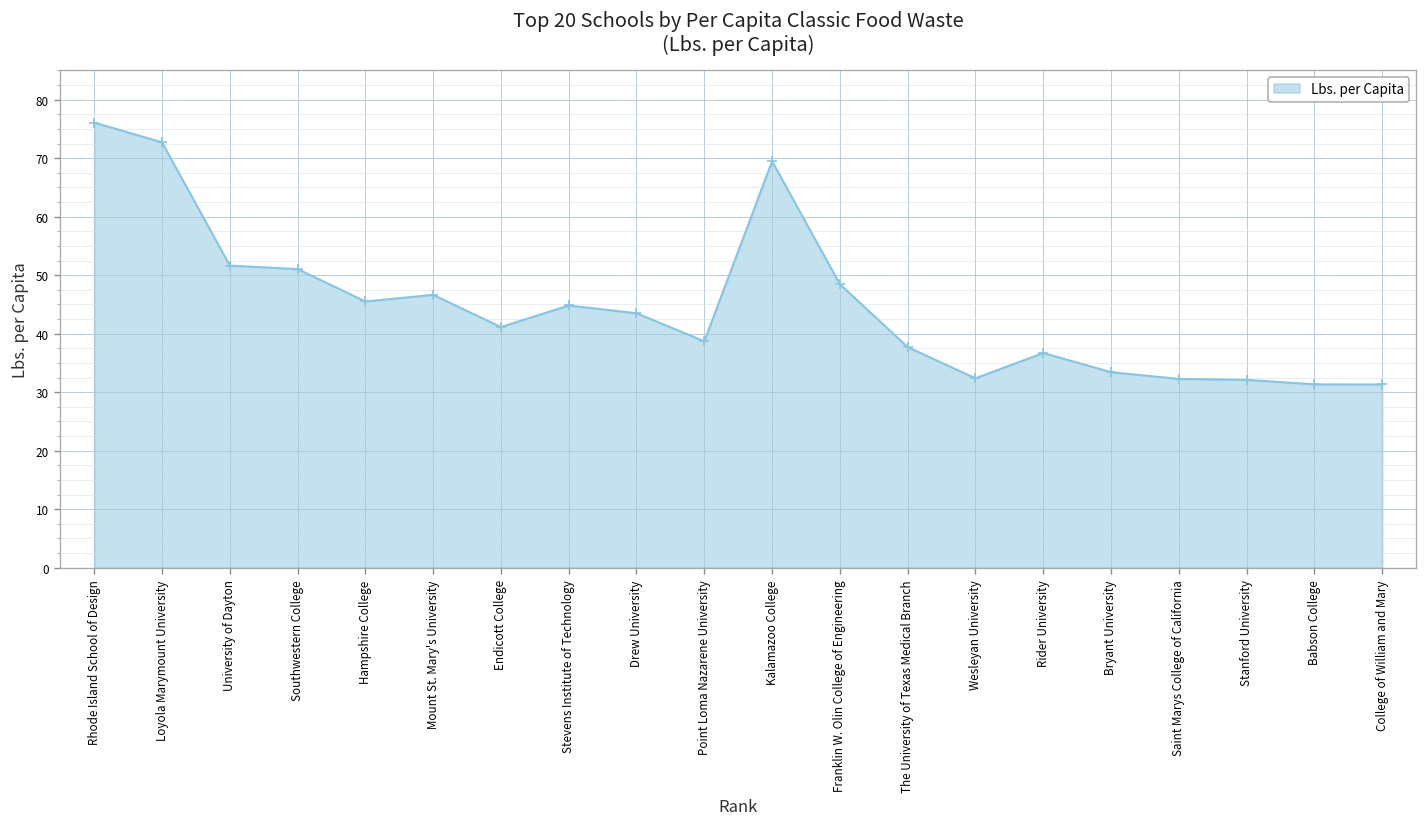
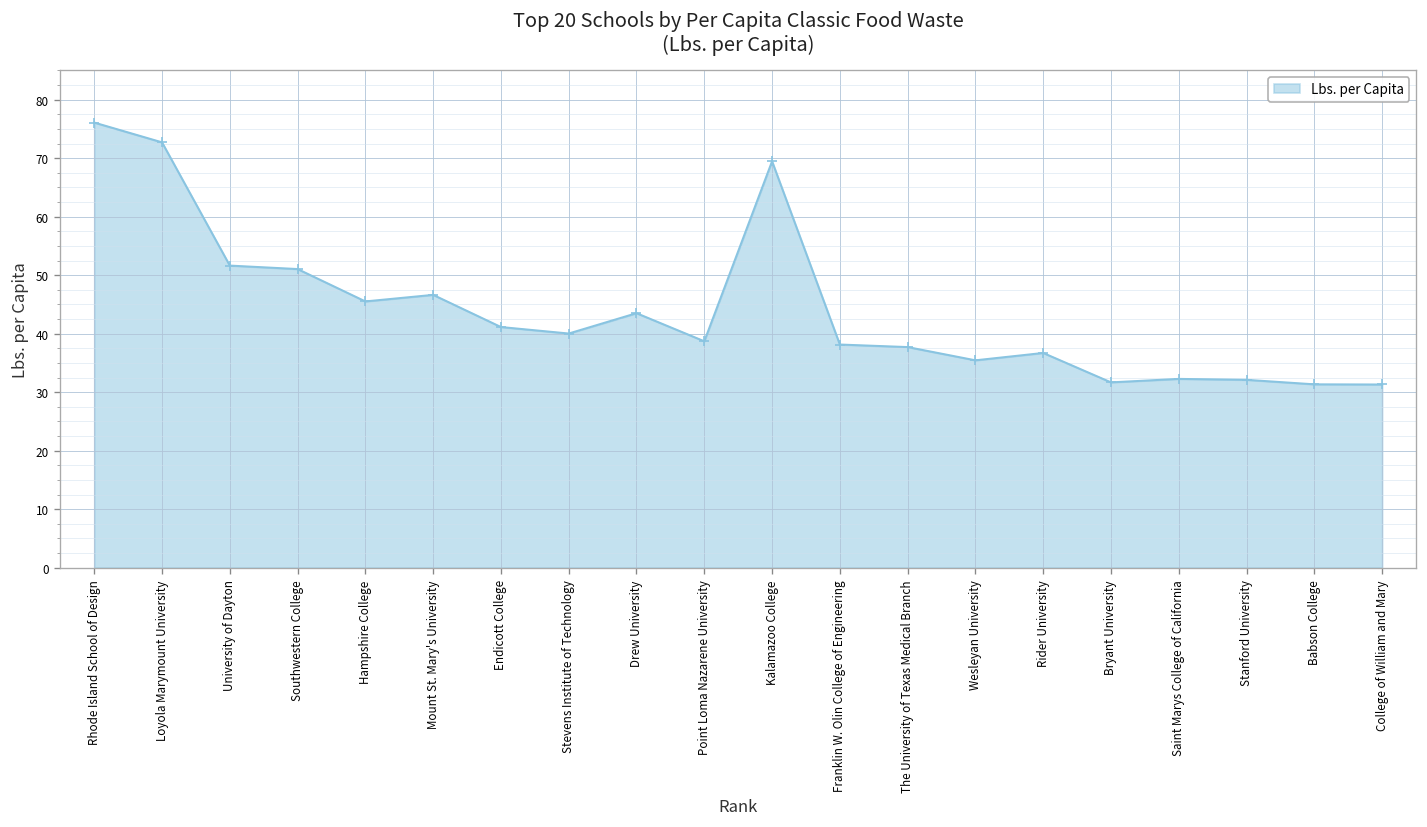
  {
    "Rhode Island School of Design": 76,
    "Loyola Marymount University": 73,
    "University of Dayton": 52,
    "Southwestern College": 51,
    "Hampshire College": 46,
    "Mount St. Mary's University": 47,
    "Endicott College": 41,
-   "Stevens Institute of Technology": 45,
+   "Stevens Institute of Technology": 40,
    "Drew University": 44,
    "Point Loma Nazarene University": 39,
    "Kalamazoo College": 69,
-   "Franklin W. Olin College of Engineering": 48,
+   "Franklin W. Olin College of Engineering": 38,
    "The University of Texas Medical Branch": 38,
-   "Wesleyan University": 32,
+   "Wesleyan University": 35,
    "Rider University": 37,
-   "Bryant University": 33,
+   "Bryant University": 32,
    "Saint Marys College of California": 32,
    "Stanford University": 32,
    "Babson College": 31,
    "College of William and Mary": 31
  }
